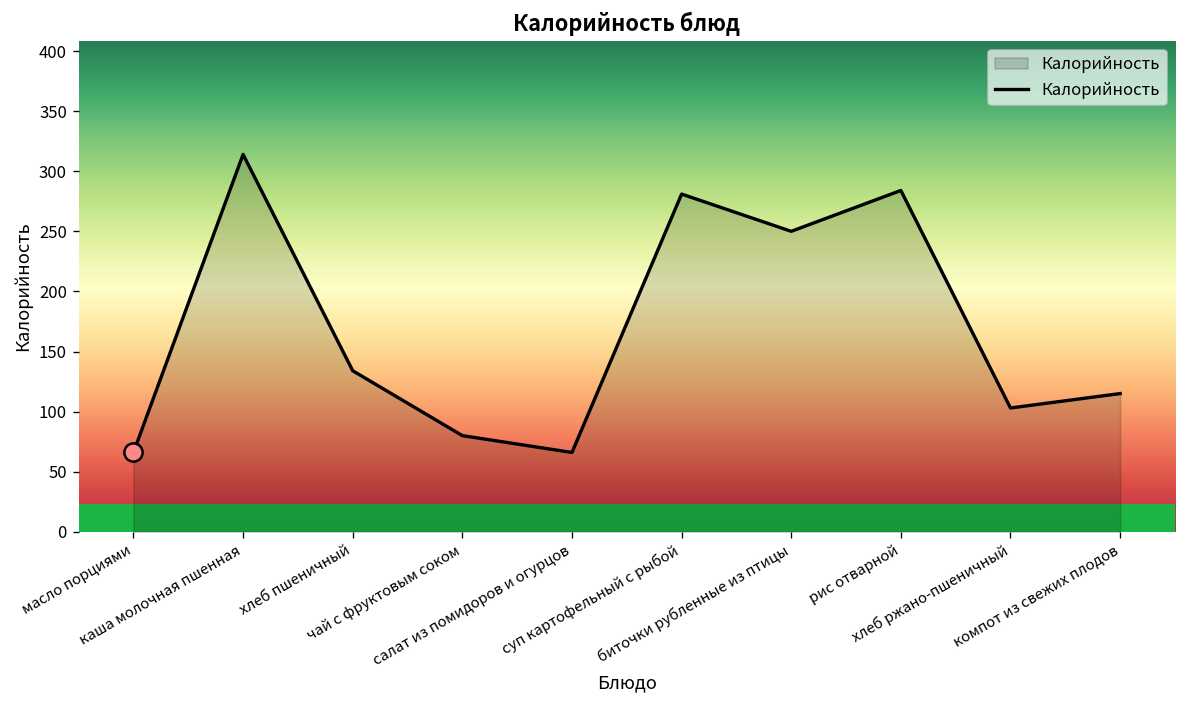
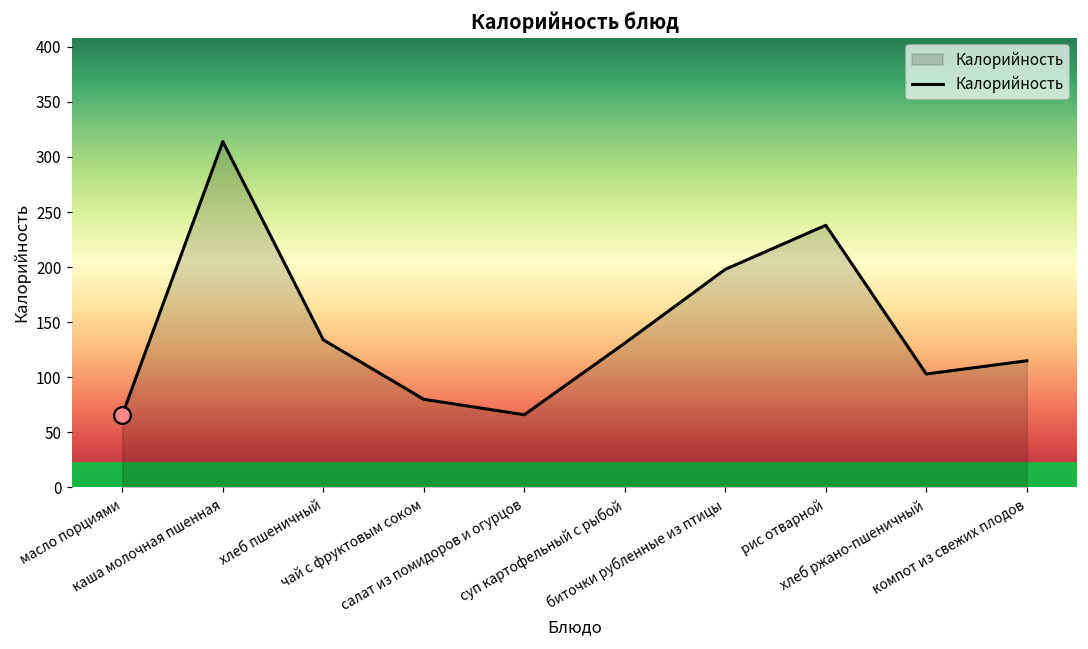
  {
    "Калорийность": {
      "каша молочная пшенная": 314,
      "хлеб пшеничный": 134,
      "чай с фруктовым соком": 80,
      "салат из помидоров и огурцов": 66,
-     "суп картофельный с рыбой": 281,
-     "биточки рубленные из птицы": 250,
-     "рис отварной": 284,
+     "суп картофельный с рыбой": 131,
+     "биточки рубленные из птицы": 198,
+     "рис отварной": 238,
      "хлеб ржано-пшеничный": 103,
      "компот из свежих плодов": 115
    }
  }
